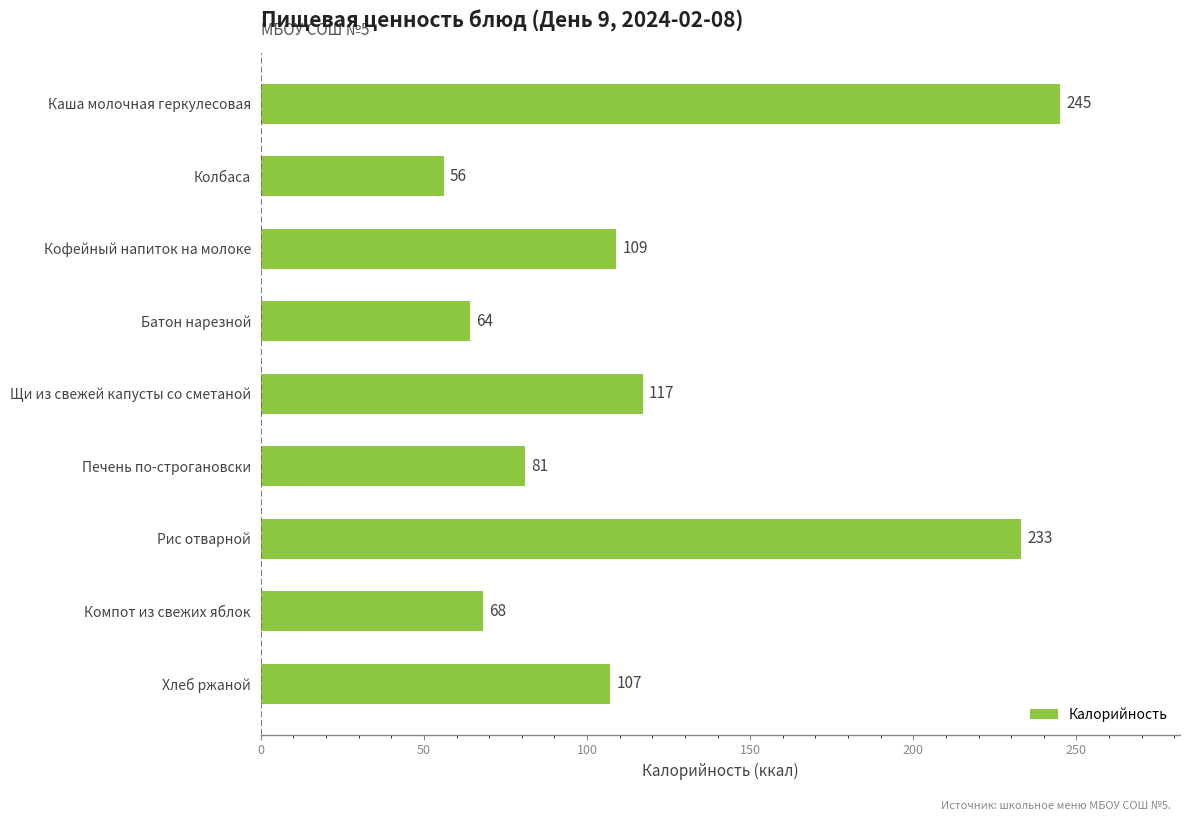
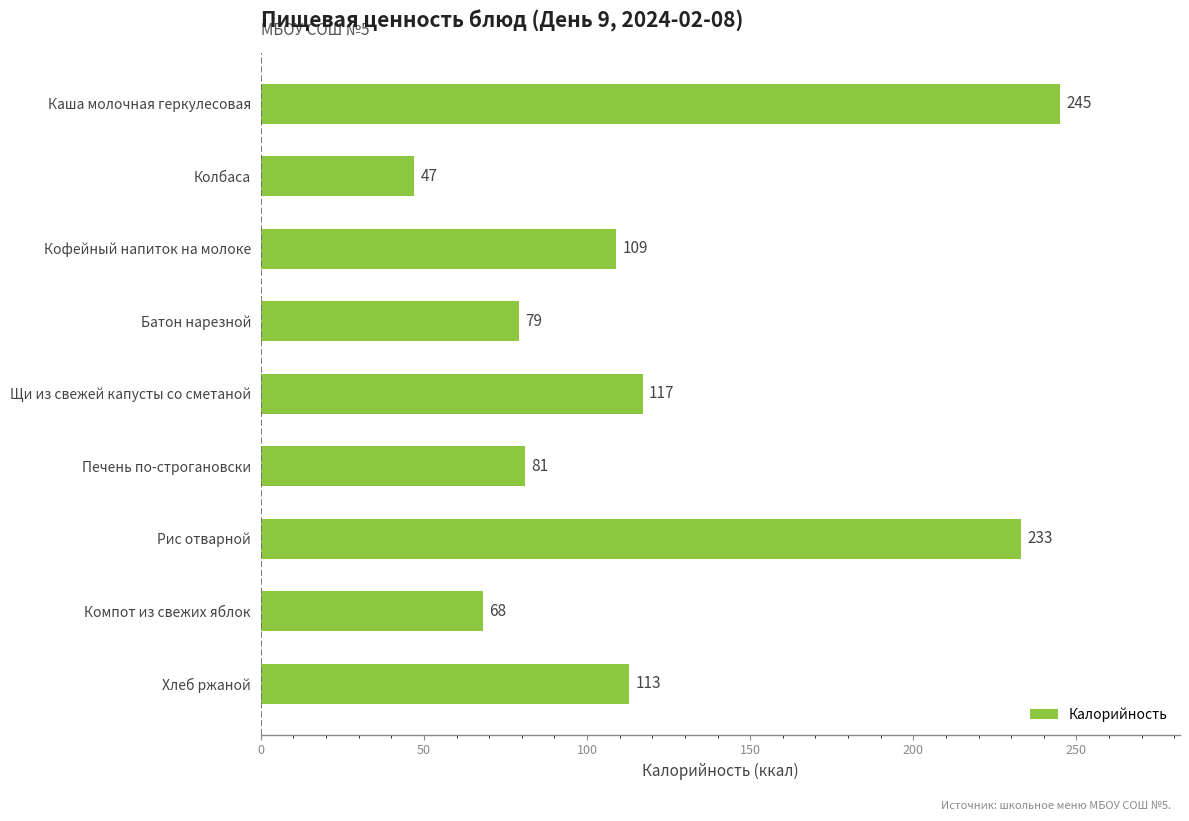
  {
    "Каша молочная геркулесовая": 245,
-   "Колбаса": 56,
+   "Колбаса": 47,
    "Кофейный напиток на молоке": 109,
-   "Батон нарезной": 64,
+   "Батон нарезной": 79,
    "Щи из свежей капусты со сметаной": 117,
    "Печень по-строгановски": 81,
    "Рис отварной": 233,
    "Компот из свежих яблок": 68,
-   "Хлеб ржаной": 107
+   "Хлеб ржаной": 113
  }
